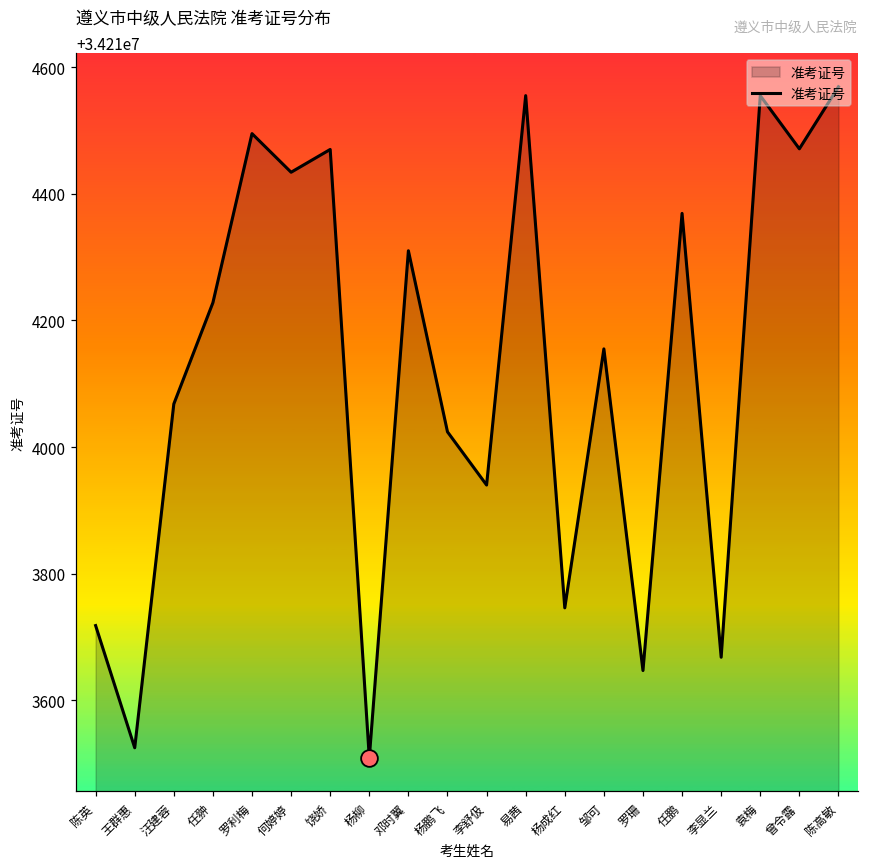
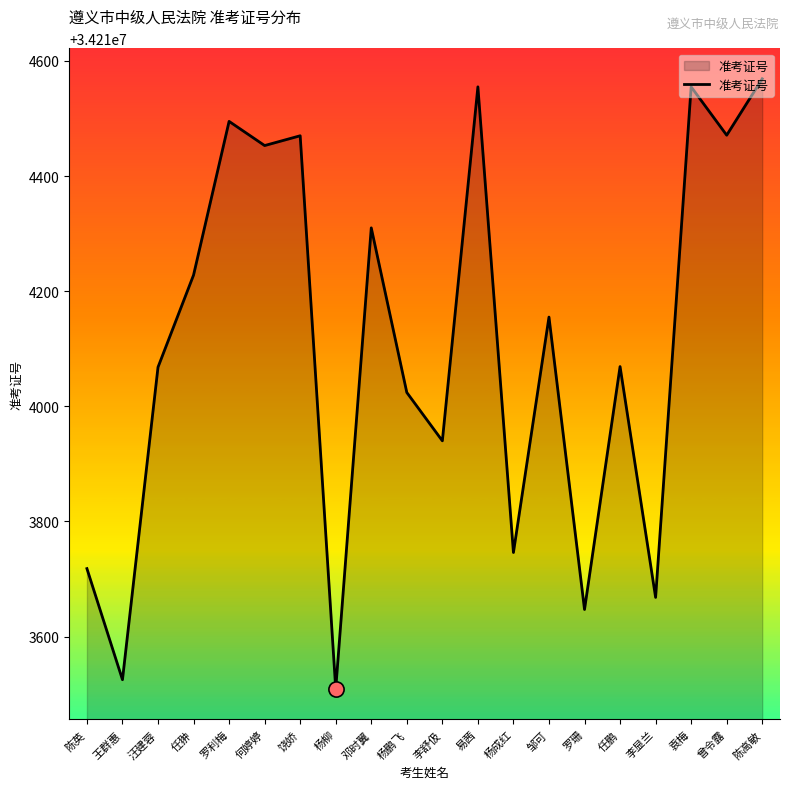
  {
    "准考证号": {
      "陈英": 34213720,
      "王群惠": 34213530,
      "汪建蓉": 34214070,
      "任翀": 34214230,
      "罗利梅": 34214500,
-     "何婷婷": 34214430,
+     "何婷婷": 34214450,
      "饶娇": 34214470,
      "邓时翼": 34214310,
      "杨鹏飞": 34214020,
      "李舒伋": 34213940,
      "易茜": 34214560,
      "杨成红": 34213750,
      "邹可": 34214160,
      "罗珊": 34213650,
-     "任鹏": 34214370,
+     "任鹏": 34214070,
      "李显兰": 34213670,
      "曾令露": 34214470
    }
  }
